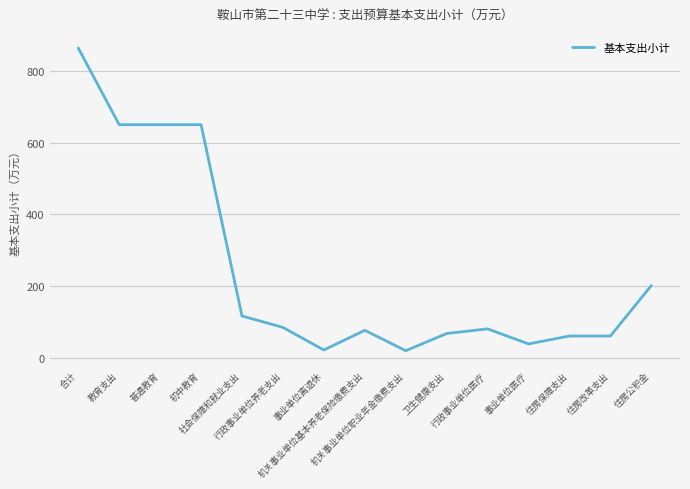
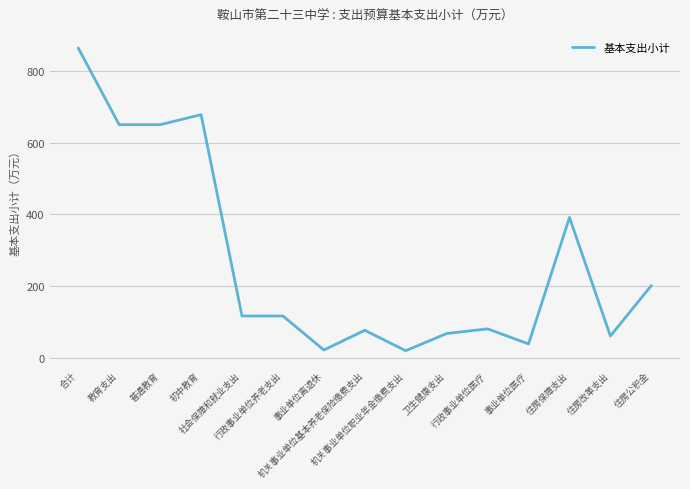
  {
    "合计": 860,
    "教育支出": 650,
    "普通教育": 650,
-   "初中教育": 650,
+   "初中教育": 680,
    "社会保障和就业支出": 120,
-   "行政事业单位养老支出": 80,
+   "行政事业单位养老支出": 120,
    "事业单位离退休": 20,
    "机关事业单位基本养老保险缴费支出": 80,
    "机关事业单位职业年金缴费支出": 20,
    "卫生健康支出": 70,
    "行政事业单位医疗": 80,
    "事业单位医疗": 40,
-   "住房保障支出": 60,
+   "住房保障支出": 390,
    "住房改革支出": 60,
    "住房公积金": 200
  }
